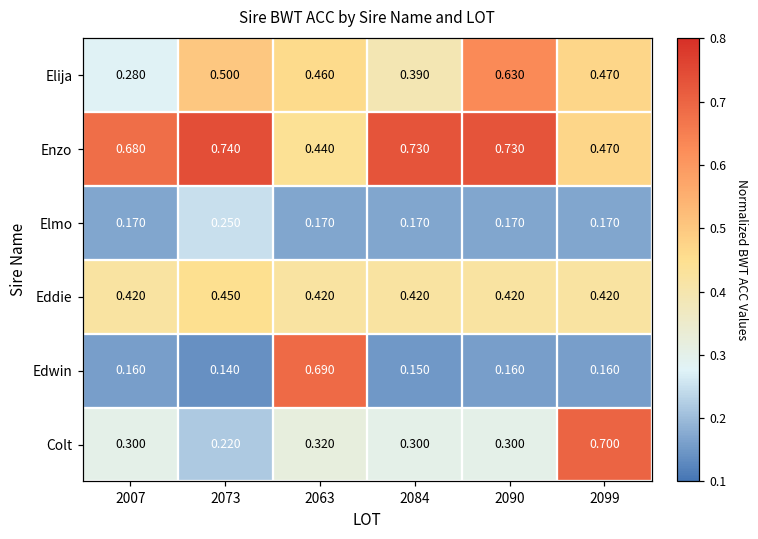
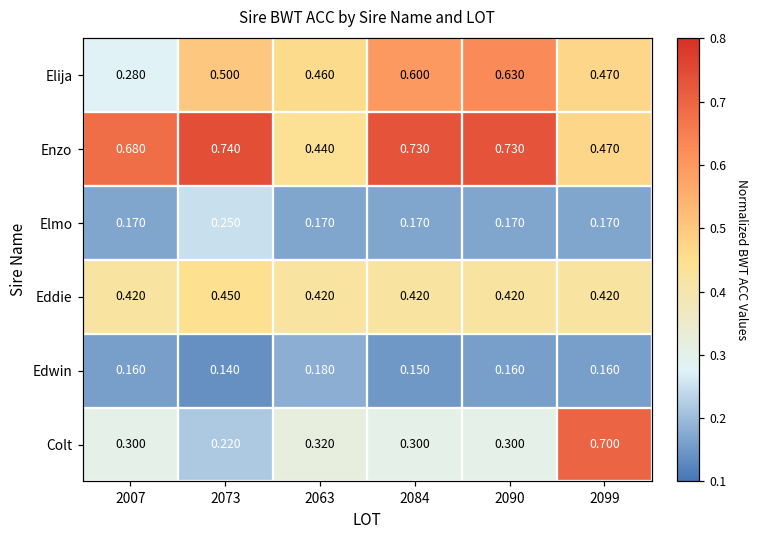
  {
    "Elija": {
      "2007": 0.280,
      "2073": 0.500,
      "2063": 0.460,
-     "2084": 0.390,
+     "2084": 0.600,
      "2090": 0.630,
      "2099": 0.470
    },
    "Enzo": {
      "2007": 0.680,
      "2073": 0.740,
      "2063": 0.440,
      "2084": 0.730,
      "2090": 0.730,
      "2099": 0.470
    },
    "Elmo": {
      "2007": 0.170,
      "2073": 0.250,
      "2063": 0.170,
      "2084": 0.170,
      "2090": 0.170,
      "2099": 0.170
    },
    "Eddie": {
      "2007": 0.420,
      "2073": 0.450,
      "2063": 0.420,
      "2084": 0.420,
      "2090": 0.420,
      "2099": 0.420
    },
    "Edwin": {
      "2007": 0.160,
      "2073": 0.140,
-     "2063": 0.690,
+     "2063": 0.180,
      "2084": 0.150,
      "2090": 0.160,
      "2099": 0.160
    },
    "Colt": {
      "2007": 0.300,
      "2073": 0.220,
      "2063": 0.320,
      "2084": 0.300,
      "2090": 0.300,
      "2099": 0.700
    }
  }
